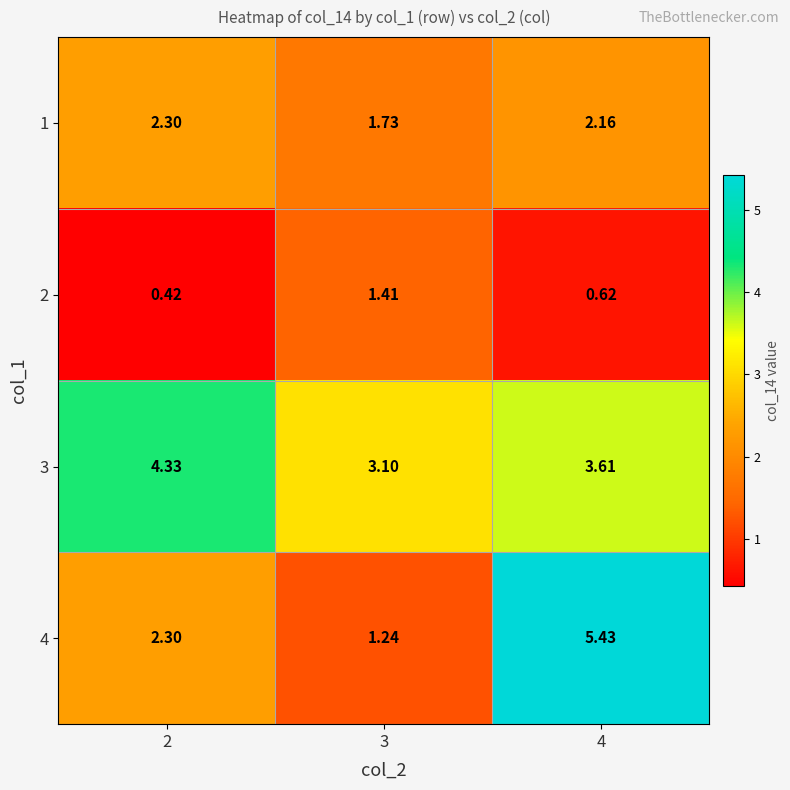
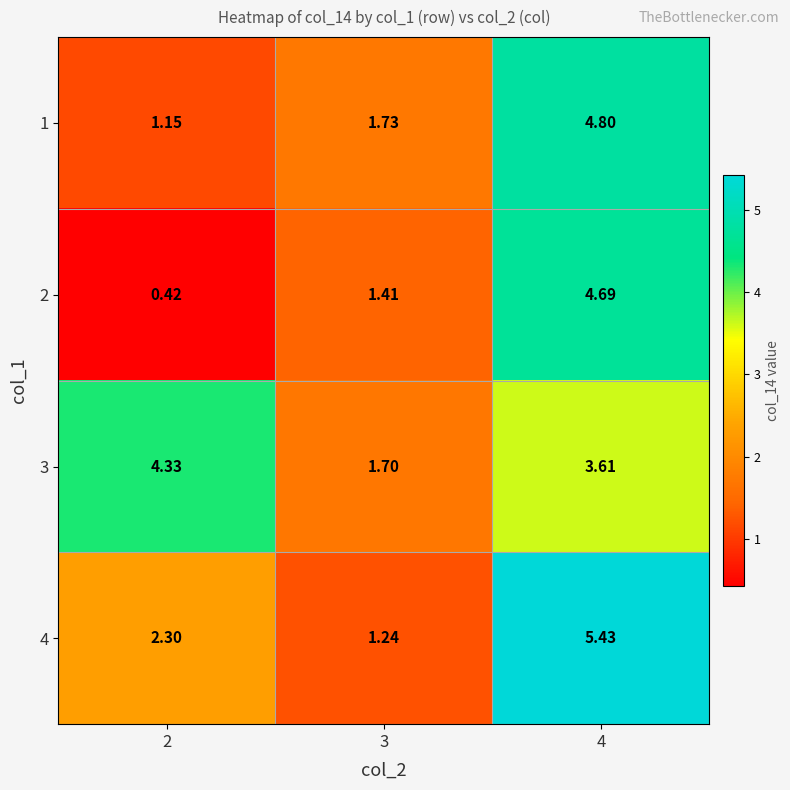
  {
    "1": {
-     "2": 2.30,
+     "2": 1.15,
      "3": 1.73,
-     "4": 2.16
+     "4": 4.80
    },
    "2": {
      "2": 0.42,
      "3": 1.41,
-     "4": 0.62
+     "4": 4.69
    },
    "3": {
      "2": 4.33,
-     "3": 3.10,
+     "3": 1.70,
      "4": 3.61
    },
    "4": {
      "2": 2.30,
      "3": 1.24,
      "4": 5.43
    }
  }
